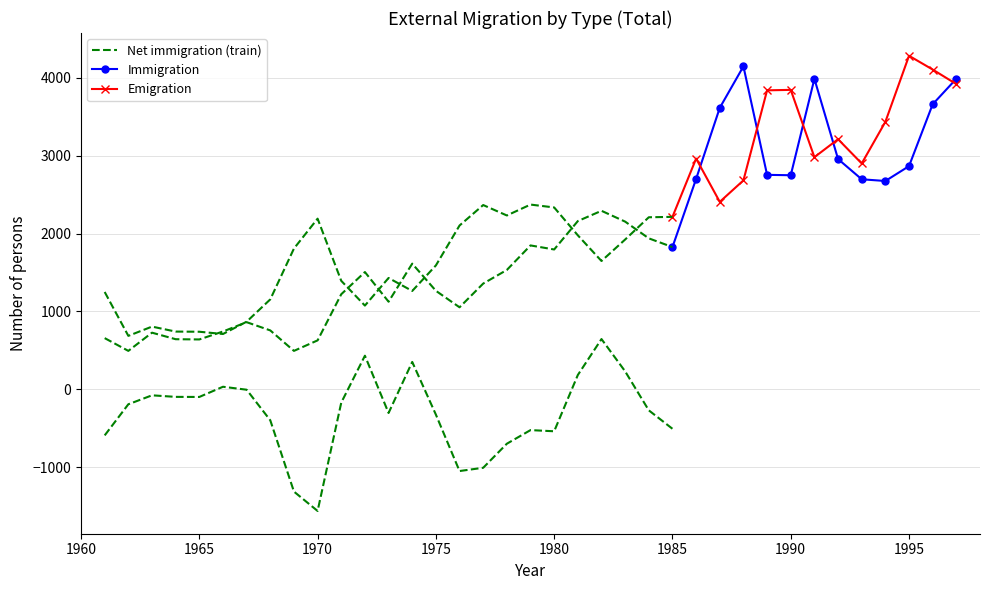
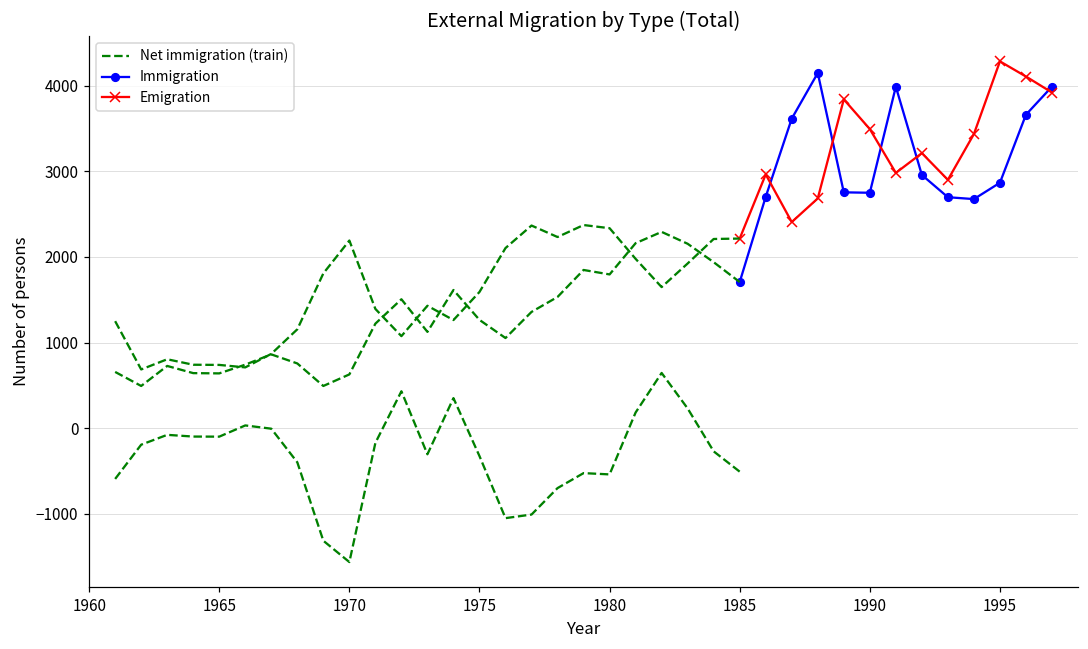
  {
    "Immigration": {
-     "1985": 1800,
+     "1985": 1700,
      "1990": 2800,
      "1995": 2900
    },
    "Emigration": {
-     "1990": 3800,
+     "1990": 3500,
      "1995": 4300
    }
  }
